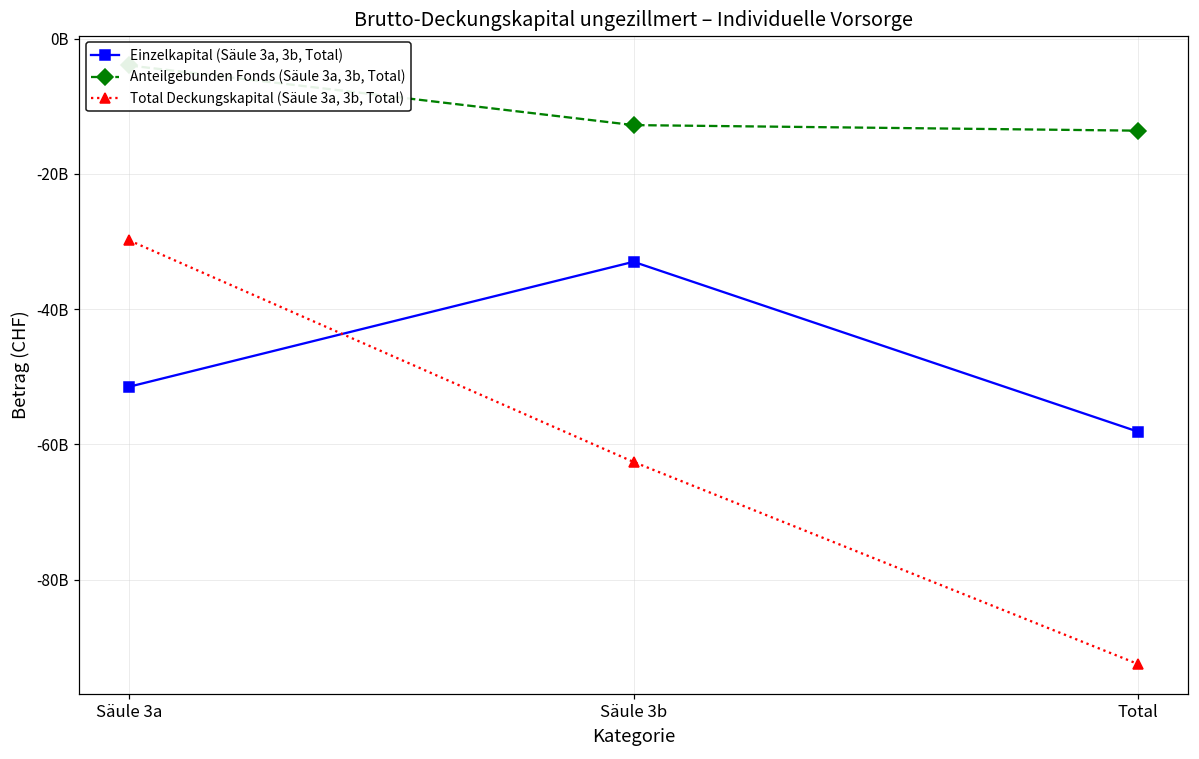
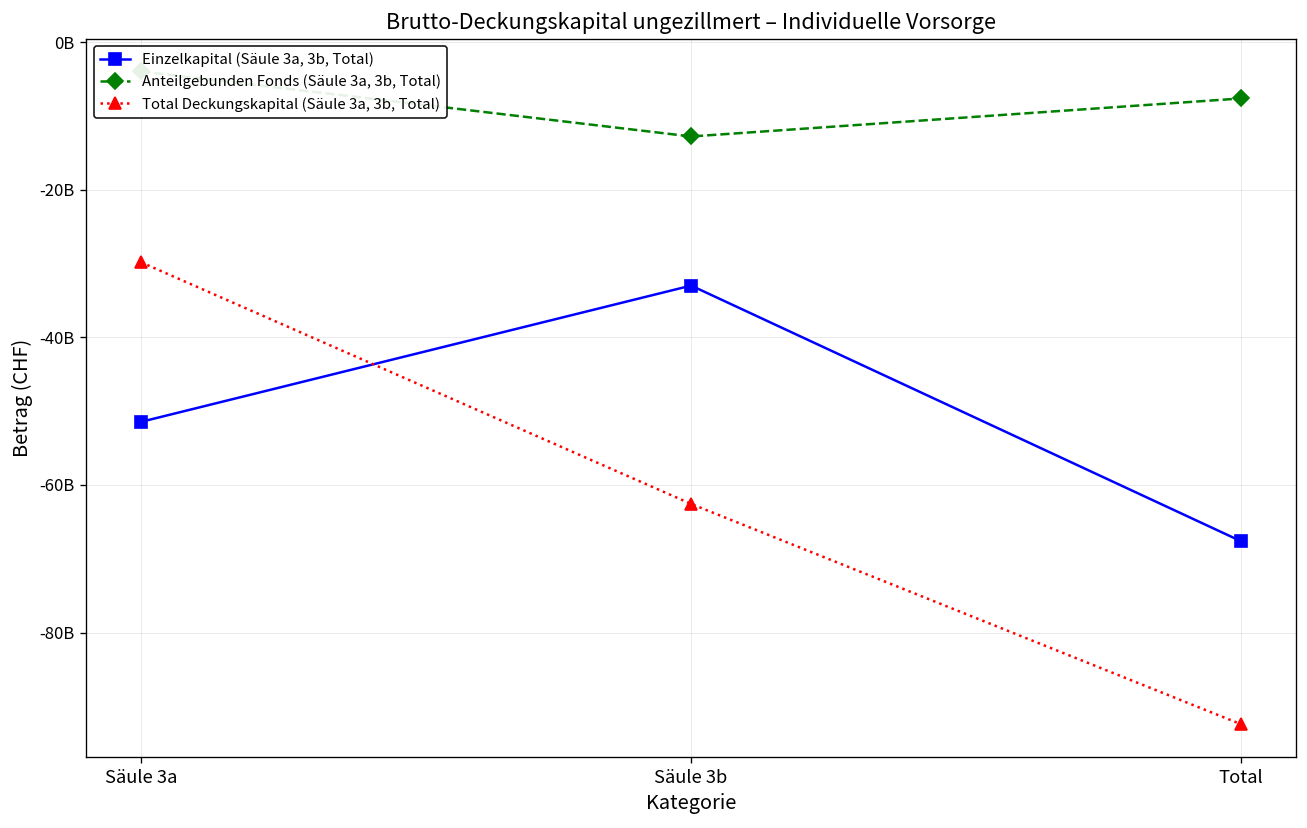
  {
    "Einzelkapital (Säule 3a, 3b, Total)": {
      "Säule 3a": -51000000000,
      "Säule 3b": -33000000000,
-     "Total": -58000000000
+     "Total": -68000000000
    },
    "Anteilgebunden Fonds (Säule 3a, 3b, Total)": {
      "Säule 3b": -13000000000,
-     "Total": -14000000000
+     "Total": -8000000000
    },
    "Total Deckungskapital (Säule 3a, 3b, Total)": {
      "Säule 3a": -30000000000,
      "Säule 3b": -63000000000,
      "Total": -92000000000
    }
  }
